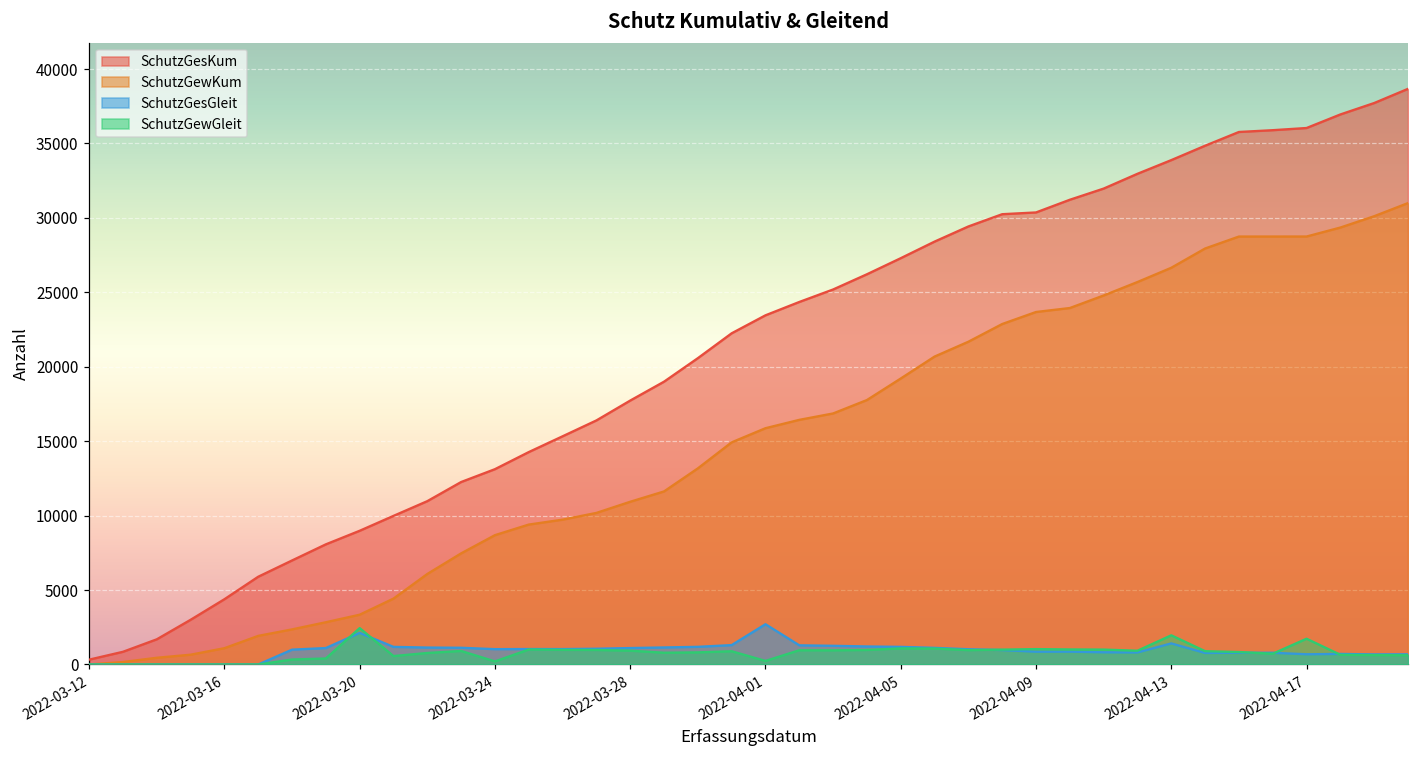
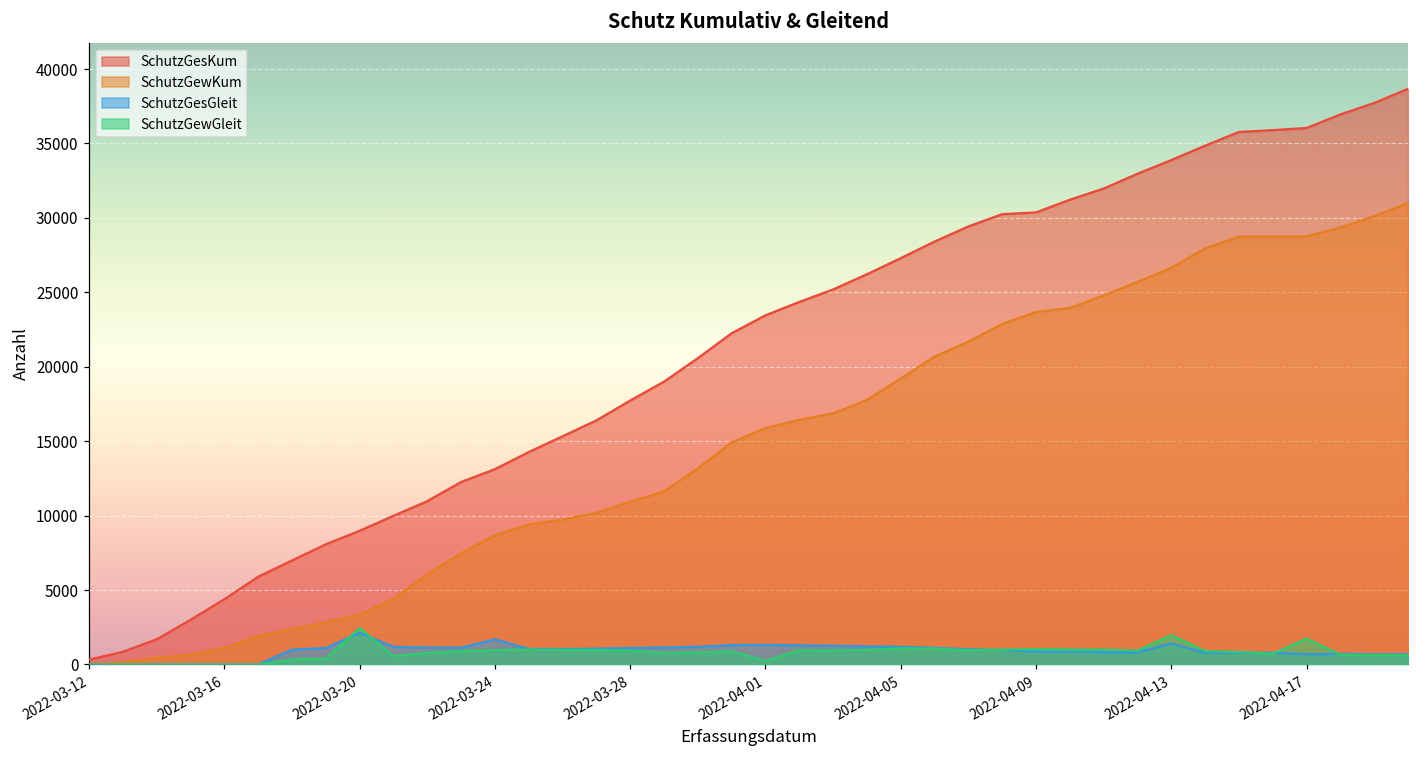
  {
    "SchutzGesGleit": {
      "2022-03-20": 2100,
-     "2022-03-24": 1000,
-     "2022-04-01": 2700,
+     "2022-03-24": 1700,
+     "2022-04-01": 1300,
      "2022-04-13": 1400,
      "2022-04-17": 700
    },
    "SchutzGewGleit": {
      "2022-03-20": 2400,
-     "2022-03-24": 200,
+     "2022-03-24": 1000,
      "2022-04-01": 200,
      "2022-04-13": 2000,
      "2022-04-17": 1700
    }
  }
